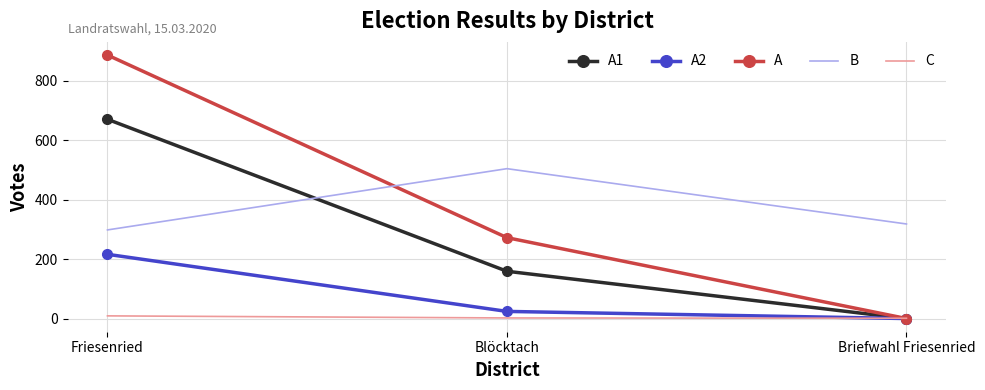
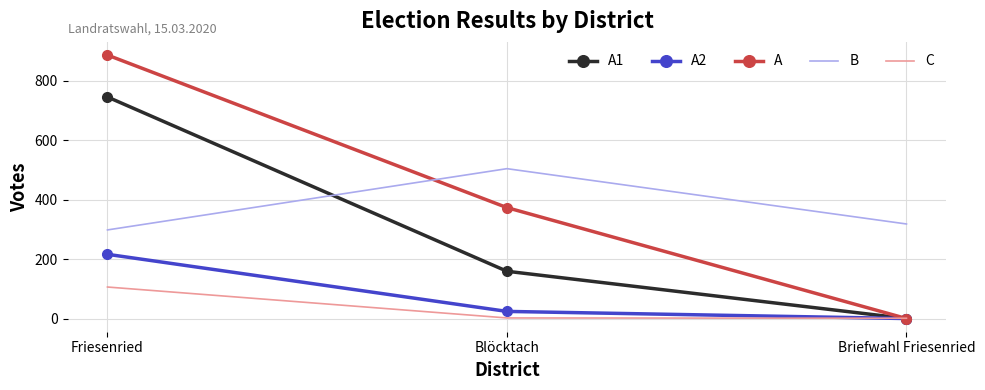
  {
    "A1": {
-     "Friesenried": 670,
+     "Friesenried": 750,
      "Blöcktach": 160
    },
    "A2": {
      "Friesenried": 220,
      "Blöcktach": 20
    },
    "A": {
-     "Blöcktach": 270
+     "Blöcktach": 370
    },
    "B": {
      "Friesenried": 300,
      "Blöcktach": 500,
      "Briefwahl Friesenried": 320
    },
    "C": {
-     "Friesenried": 10,
+     "Friesenried": 110,
      "Blöcktach": 0
    }
  }
